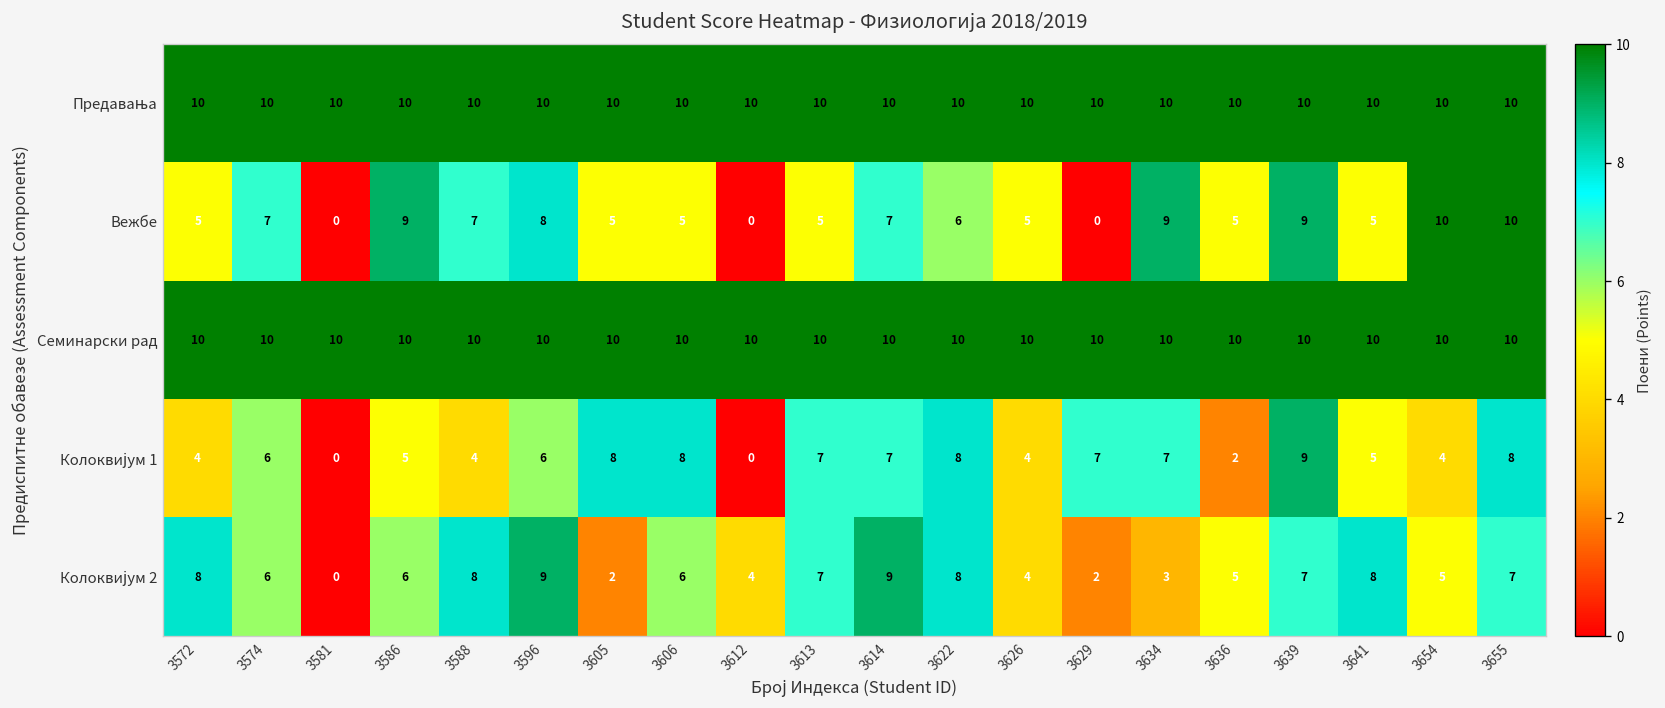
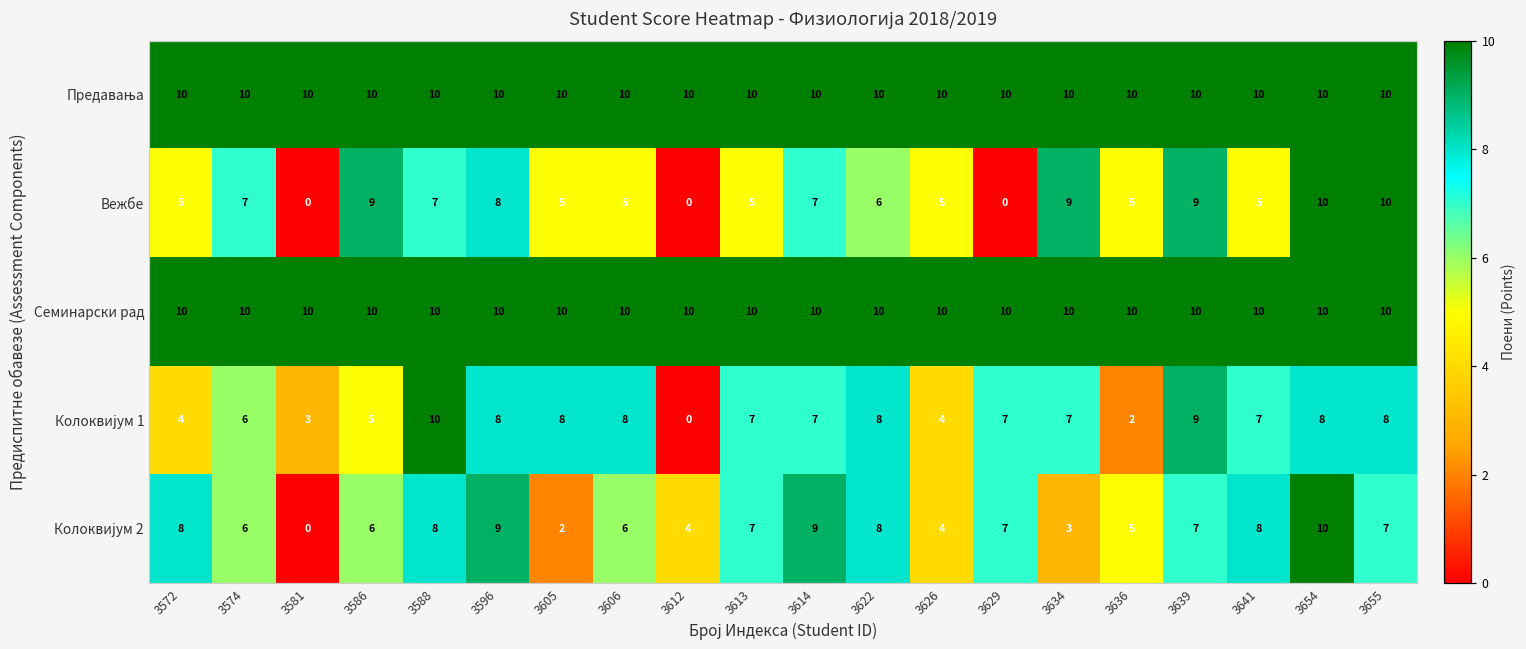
  {
    "Колоквијум 1": {
-     "3581": 0,
-     "3588": 4,
-     "3596": 6,
-     "3641": 5,
-     "3654": 4
+     "3581": 3,
+     "3588": 10,
+     "3596": 8,
+     "3641": 7,
+     "3654": 8
    },
    "Колоквијум 2": {
-     "3629": 2,
-     "3654": 5
+     "3629": 7,
+     "3654": 10
    }
  }
